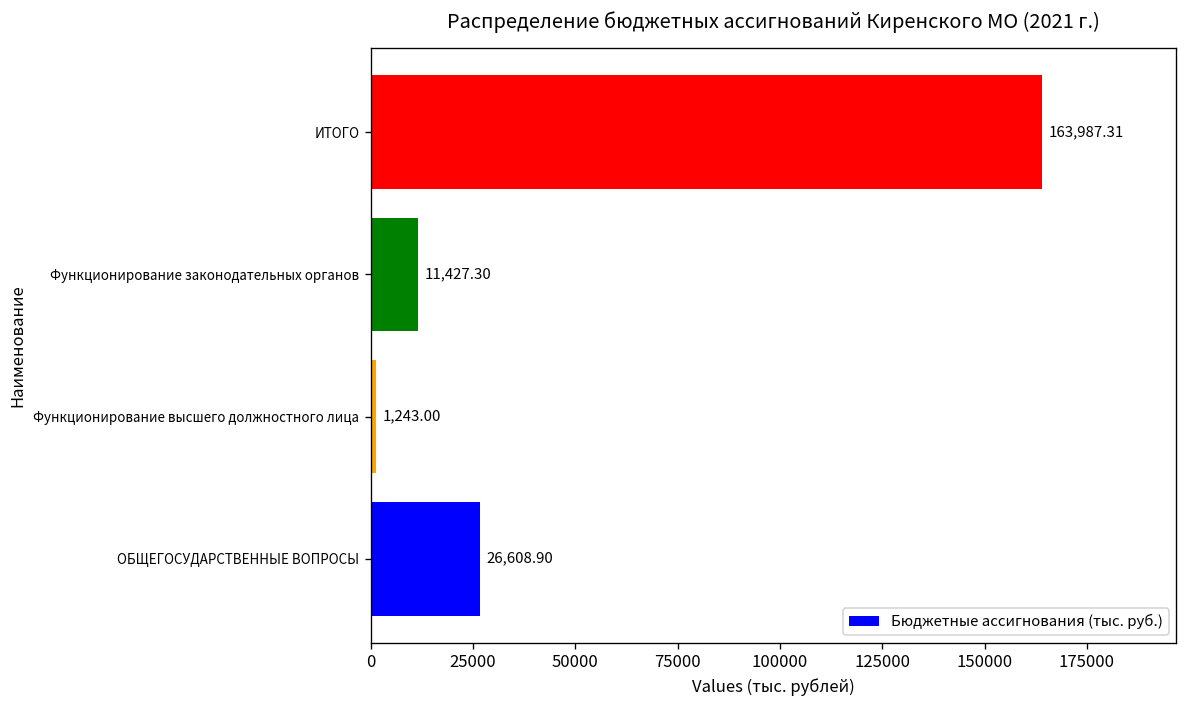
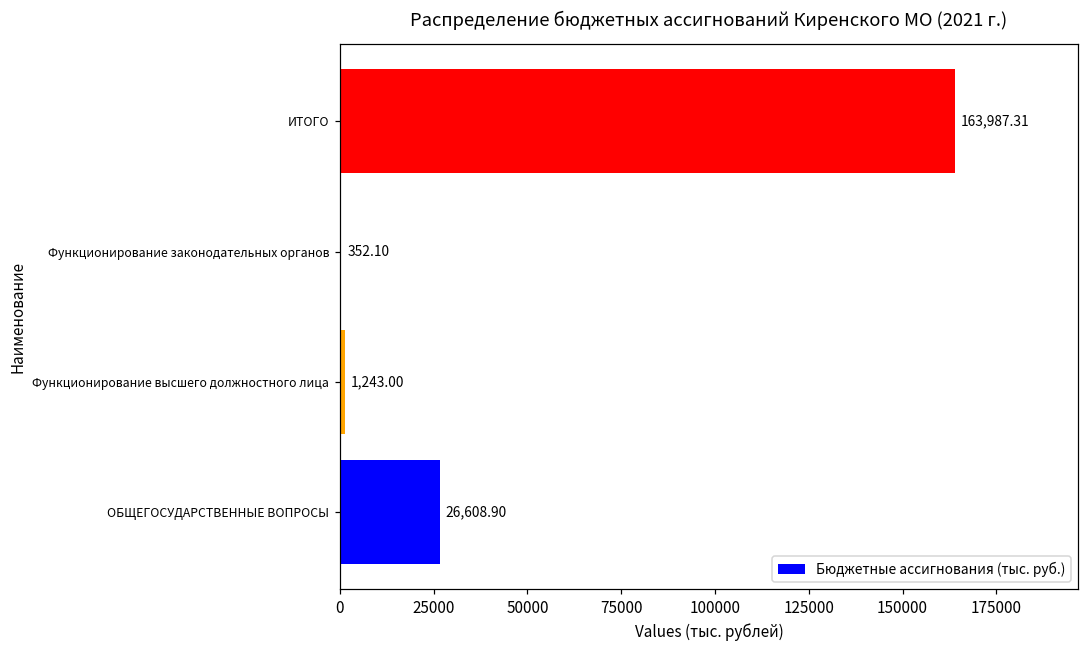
  {
    "ИТОГО": "163,987.31",
-   "Функционирование законодательных органов": "11,427.30",
+   "Функционирование законодательных органов": "352.10",
    "Функционирование высшего должностного лица": "1,243.00",
    "ОБЩЕГОСУДАРСТВЕННЫЕ ВОПРОСЫ": "26,608.90"
  }
